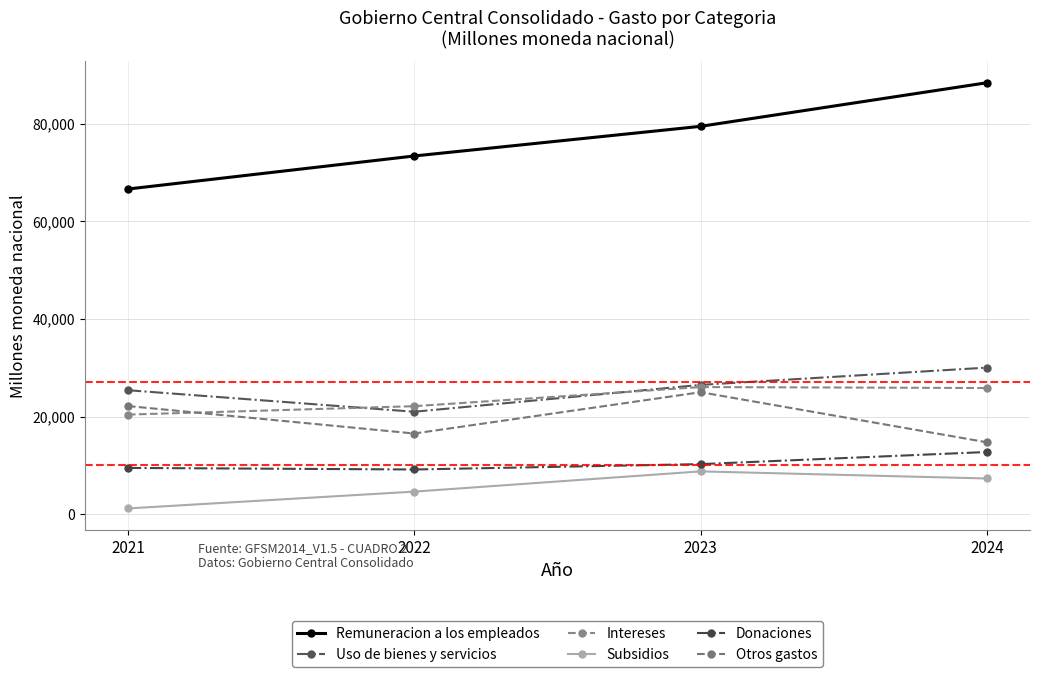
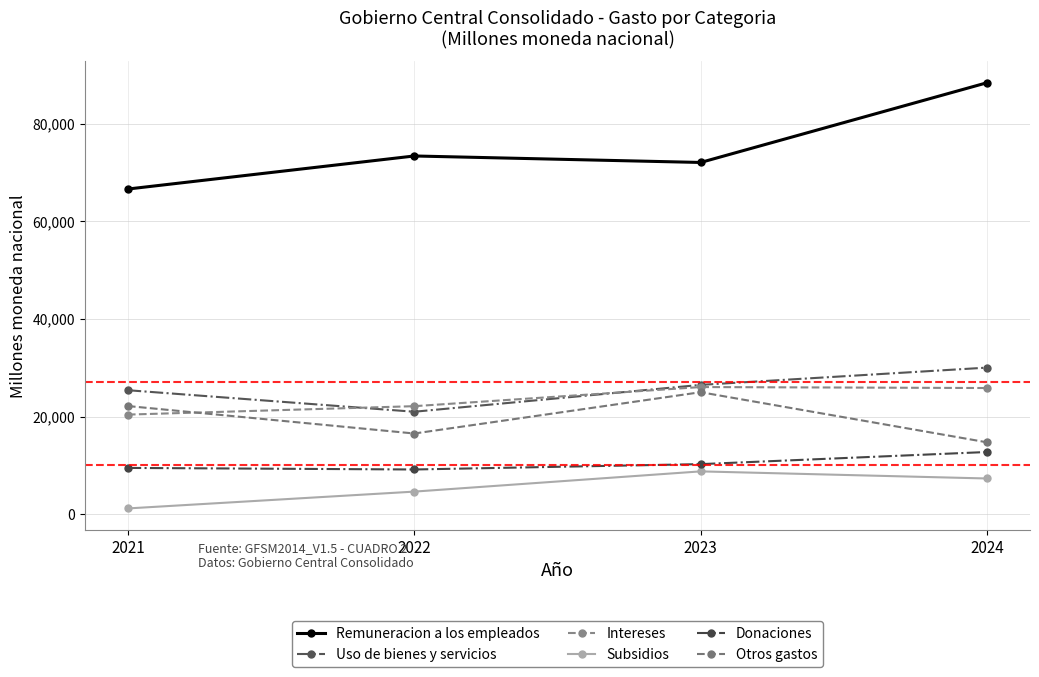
  {
    "Remuneracion a los empleados": {
      "2021": "67,000",
      "2022": "73,000",
-     "2023": "79,000",
+     "2023": "72,000",
      "2024": "88,000"
    }
  }
